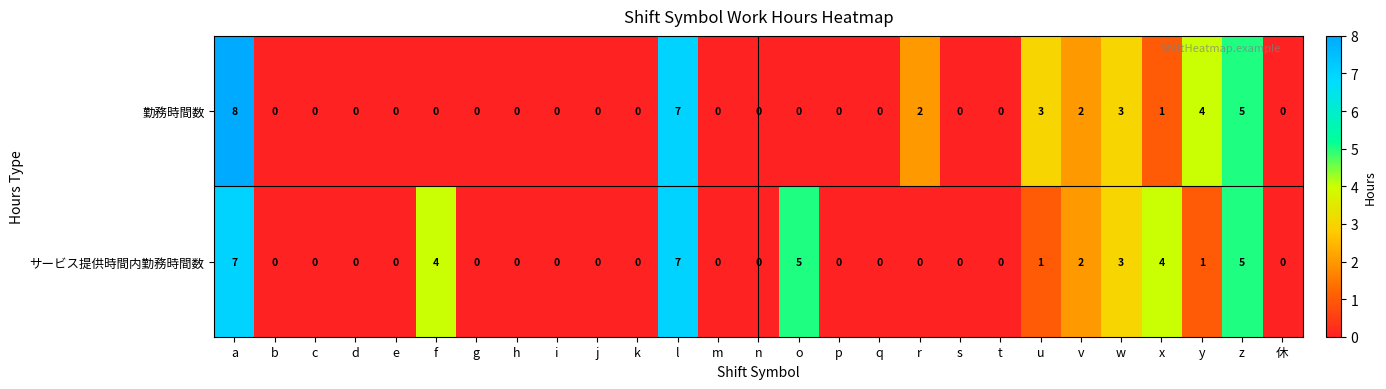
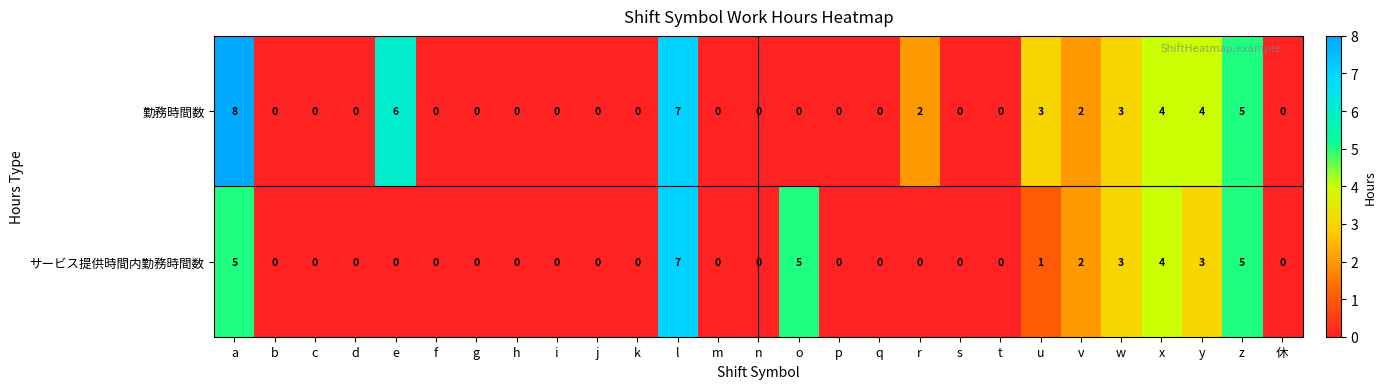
  {
    "勤務時間数": {
      "a": 8,
      "b": 0,
      "c": 0,
      "d": 0,
-     "e": 0,
+     "e": 6,
      "f": 0,
      "g": 0,
      "h": 0,
      "i": 0,
      "j": 0,
      "k": 0,
      "l": 7,
      "m": 0,
      "n": 0,
      "o": 0,
      "p": 0,
      "q": 0,
      "r": 2,
      "s": 0,
      "t": 0,
      "u": 3,
      "v": 2,
      "w": 3,
-     "x": 1,
+     "x": 4,
      "z": 5,
      "休": 0
    },
    "サービス提供時間内勤務時間数": {
-     "a": 7,
+     "a": 5,
      "b": 0,
      "c": 0,
      "d": 0,
      "e": 0,
-     "f": 4,
+     "f": 0,
      "g": 0,
      "h": 0,
      "i": 0,
      "j": 0,
      "k": 0,
      "l": 7,
      "m": 0,
      "n": 0,
      "o": 5,
      "p": 0,
      "q": 0,
      "r": 0,
      "s": 0,
      "t": 0,
      "u": 1,
      "v": 2,
      "w": 3,
      "x": 4,
-     "y": 1,
+     "y": 3,
      "z": 5,
      "休": 0
    }
  }
